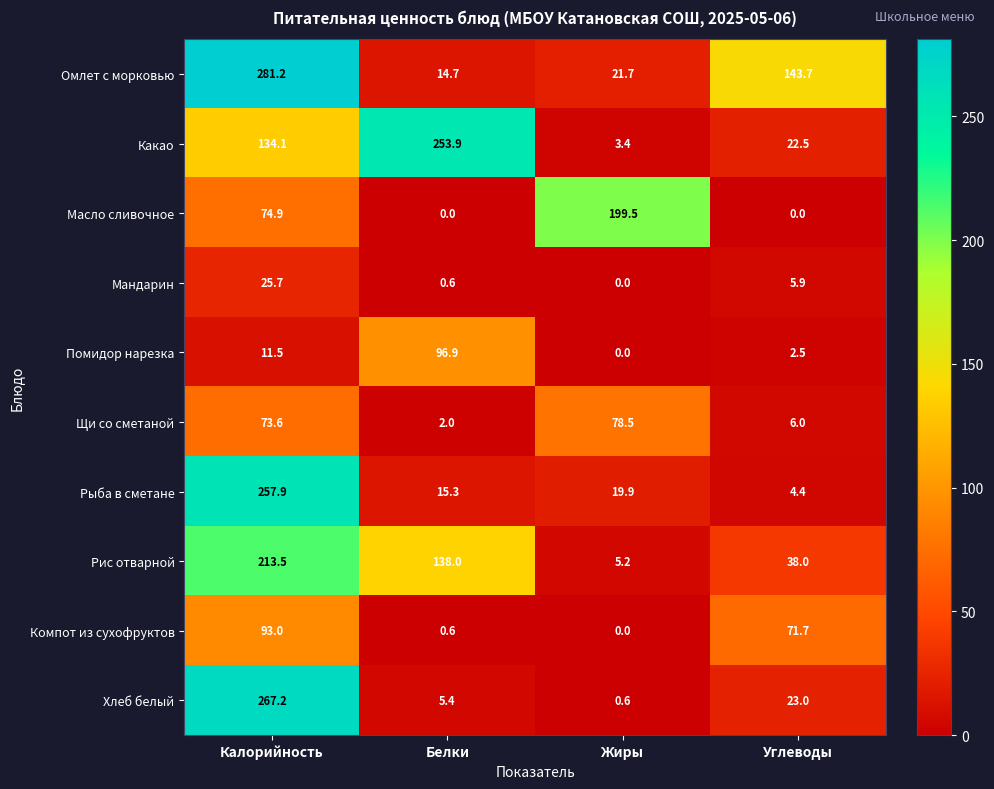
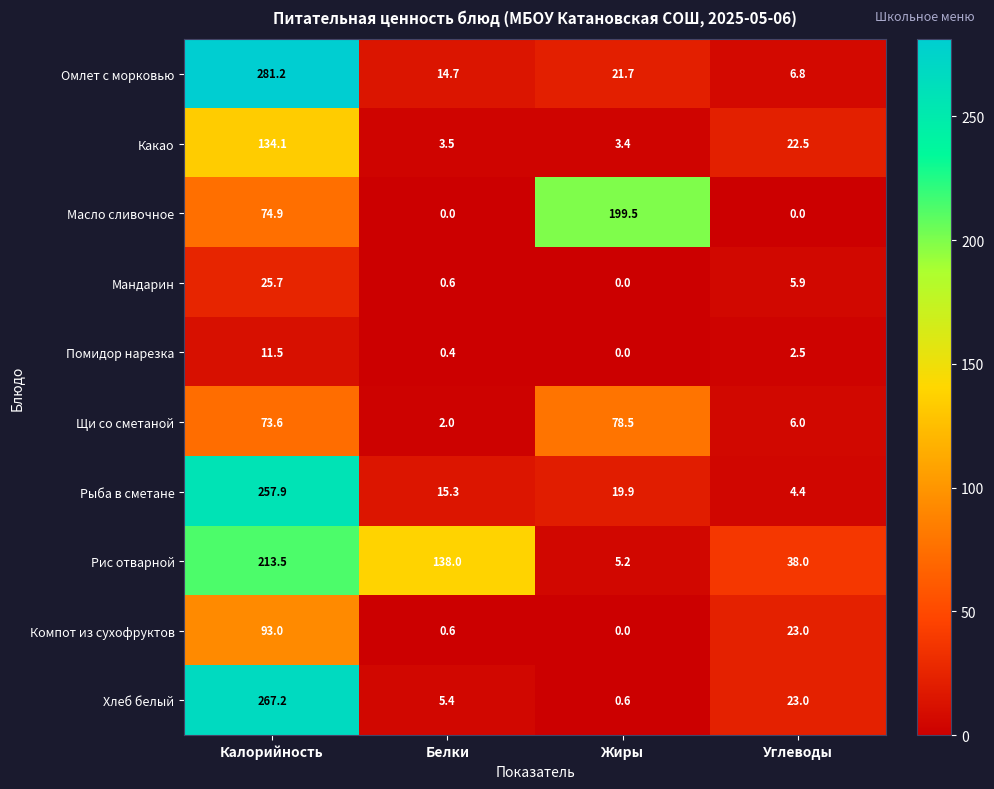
  {
    "Омлет с морковью": {
      "Калорийность": 281.2,
      "Белки": 14.7,
      "Жиры": 21.7,
-     "Углеводы": 143.7
+     "Углеводы": 6.8
    },
    "Какао": {
      "Калорийность": 134.1,
-     "Белки": 253.9,
+     "Белки": 3.5,
      "Жиры": 3.4,
      "Углеводы": 22.5
    },
    "Масло сливочное": {
      "Калорийность": 74.9,
      "Белки": 0.0,
      "Жиры": 199.5,
      "Углеводы": 0.0
    },
    "Мандарин": {
      "Калорийность": 25.7,
      "Белки": 0.6,
      "Жиры": 0.0,
      "Углеводы": 5.9
    },
    "Помидор нарезка": {
      "Калорийность": 11.5,
-     "Белки": 96.9,
+     "Белки": 0.4,
      "Жиры": 0.0,
      "Углеводы": 2.5
    },
    "Щи со сметаной": {
      "Калорийность": 73.6,
      "Белки": 2.0,
      "Жиры": 78.5,
      "Углеводы": 6.0
    },
    "Рыба в сметане": {
      "Калорийность": 257.9,
      "Белки": 15.3,
      "Жиры": 19.9,
      "Углеводы": 4.4
    },
    "Рис отварной": {
      "Калорийность": 213.5,
      "Белки": 138.0,
      "Жиры": 5.2,
      "Углеводы": 38.0
    },
    "Компот из сухофруктов": {
      "Калорийность": 93.0,
      "Белки": 0.6,
      "Жиры": 0.0,
-     "Углеводы": 71.7
+     "Углеводы": 23.0
    },
    "Хлеб белый": {
      "Калорийность": 267.2,
      "Белки": 5.4,
      "Жиры": 0.6,
      "Углеводы": 23.0
    }
  }
